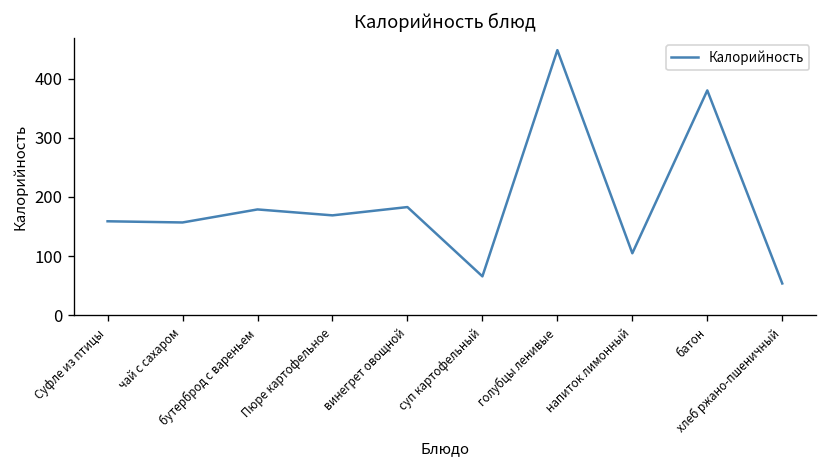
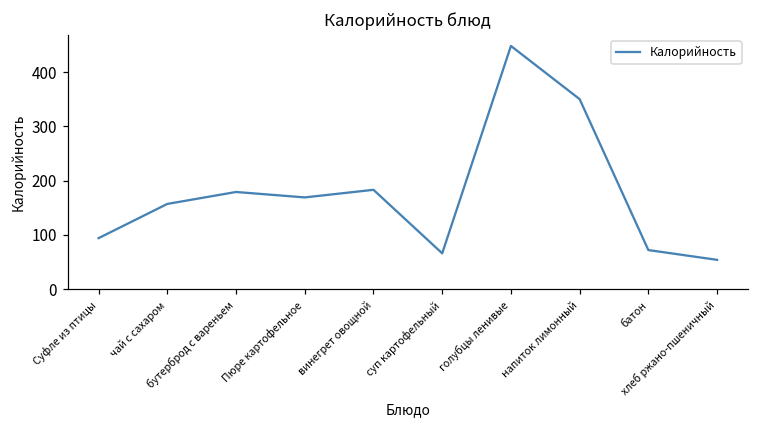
  {
-   "Суфле из птицы": 160,
+   "Суфле из птицы": 90,
    "чай с сахаром": 160,
    "бутерброд с вареньем": 180,
    "Пюре картофельное": 170,
    "винегрет овощной": 180,
    "суп картофельный": 70,
    "голубцы ленивые": 450,
-   "напиток лимонный": 110,
-   "батон": 380,
+   "напиток лимонный": 350,
+   "батон": 70,
    "хлеб ржано-пшеничный": 50
  }
